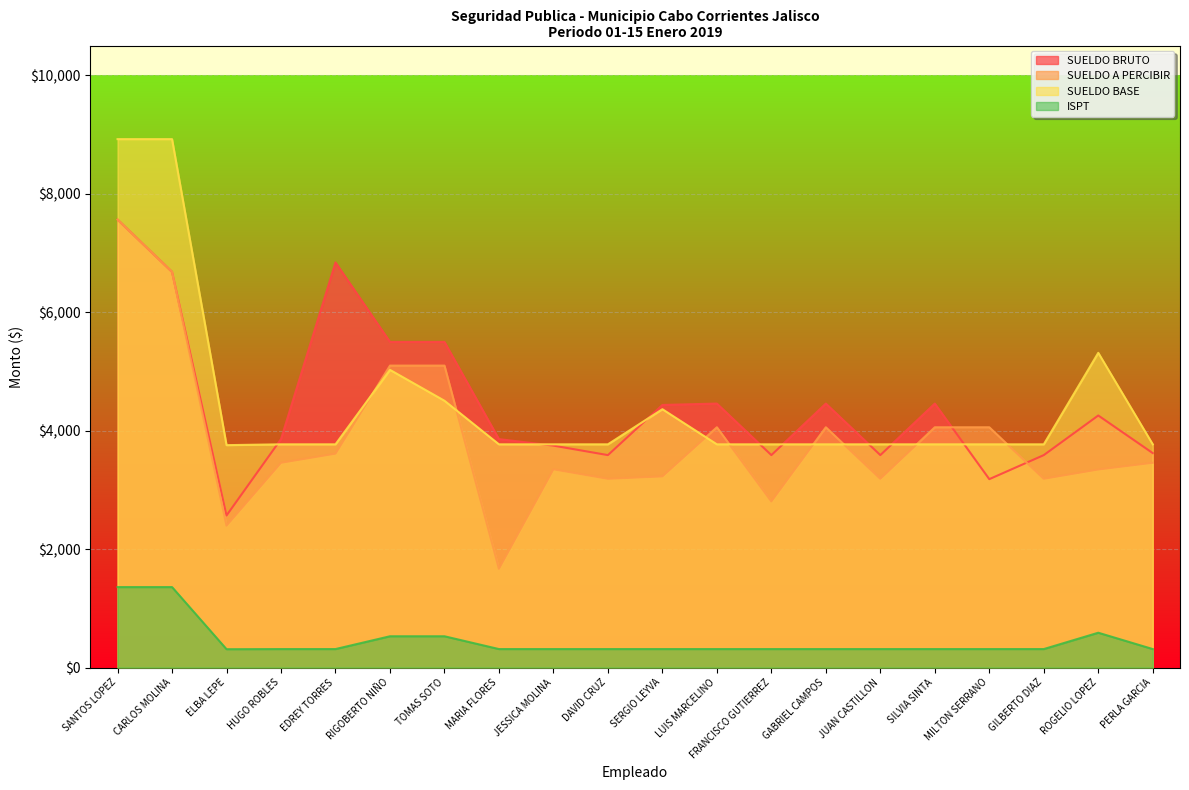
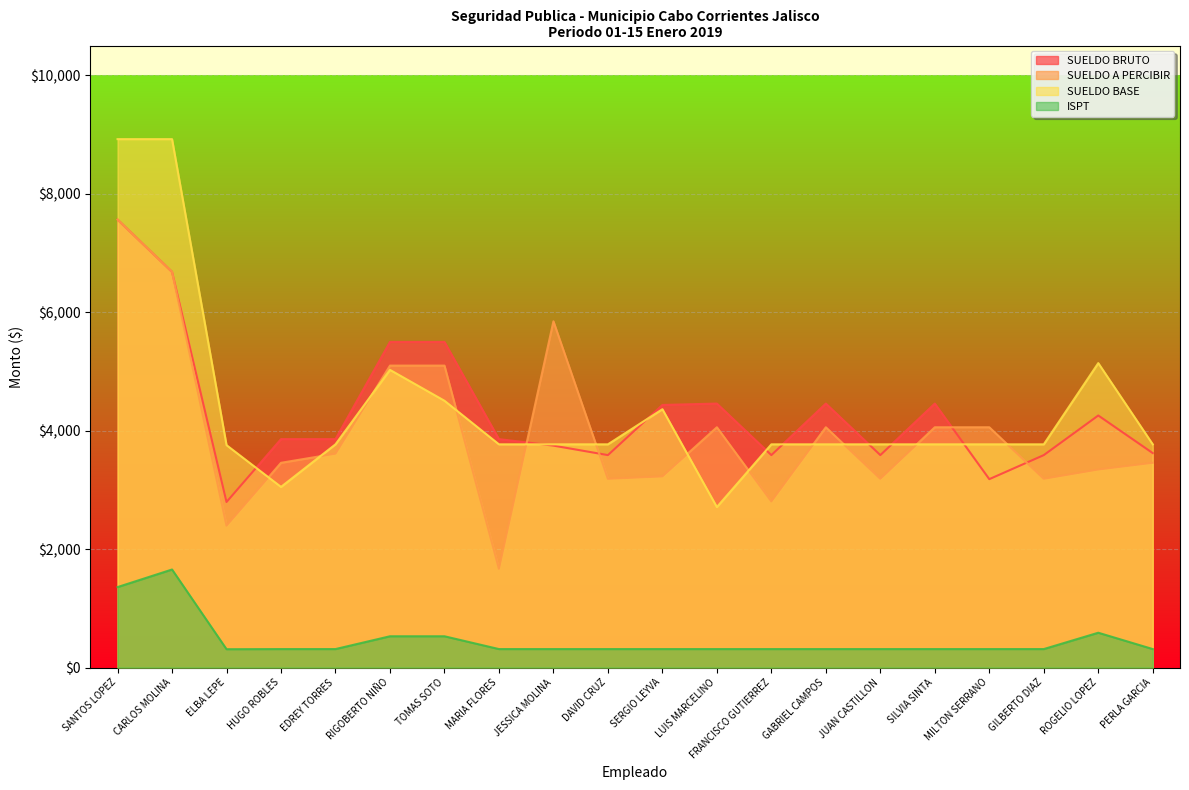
  {
    "SUELDO BRUTO": {
-     "ELBA LEPE": "$2,600",
+     "ELBA LEPE": "$2,800",
      "HUGO ROBLES": "$3,900",
-     "EDREY TORRES": "$6,800",
+     "EDREY TORRES": "$3,900",
      "RIGOBERTO NIÑO": "$5,500",
      "TOMAS SOTO": "$5,500",
      "MARIA FLORES": "$3,900",
      "DAVID CRUZ": "$3,600",
      "SERGIO LEYVA": "$4,400",
      "LUIS MARCELINO": "$4,500",
      "FRANCISCO GUTIERREZ": "$3,600",
      "GABRIEL CAMPOS": "$4,500",
      "JUAN CASTILLON": "$3,600",
      "SILVIA SINTA": "$4,500",
      "MILTON SERRANO": "$3,200",
      "GILBERTO DIAZ": "$3,600",
      "ROGELIO LOPEZ": "$4,300",
      "PERLA GARCIA": "$3,600"
    },
    "SUELDO A PERCIBIR": {
      "ELBA LEPE": "$2,400",
      "HUGO ROBLES": "$3,500",
      "EDREY TORRES": "$3,600",
      "RIGOBERTO NIÑO": "$5,100",
      "TOMAS SOTO": "$5,100",
      "MARIA FLORES": "$1,700",
-     "JESSICA MOLINA": "$3,300",
+     "JESSICA MOLINA": "$5,800",
      "DAVID CRUZ": "$3,200",
      "SERGIO LEYVA": "$3,200",
      "LUIS MARCELINO": "$4,100",
      "FRANCISCO GUTIERREZ": "$2,800",
      "GABRIEL CAMPOS": "$4,100",
      "JUAN CASTILLON": "$3,200",
      "SILVIA SINTA": "$4,100",
      "MILTON SERRANO": "$4,100",
      "GILBERTO DIAZ": "$3,200",
      "ROGELIO LOPEZ": "$3,300",
      "PERLA GARCIA": "$3,500"
    },
    "SUELDO BASE": {
      "SANTOS LOPEZ": "$8,900",
      "CARLOS MOLINA": "$8,900",
      "ELBA LEPE": "$3,800",
-     "HUGO ROBLES": "$3,800",
+     "HUGO ROBLES": "$3,000",
      "EDREY TORRES": "$3,800",
      "RIGOBERTO NIÑO": "$5,000",
      "TOMAS SOTO": "$4,500",
      "MARIA FLORES": "$3,800",
      "DAVID CRUZ": "$3,800",
      "SERGIO LEYVA": "$4,400",
-     "LUIS MARCELINO": "$3,800",
+     "LUIS MARCELINO": "$2,700",
      "FRANCISCO GUTIERREZ": "$3,800",
      "GABRIEL CAMPOS": "$3,800",
      "JUAN CASTILLON": "$3,800",
      "SILVIA SINTA": "$3,800",
      "MILTON SERRANO": "$3,800",
      "GILBERTO DIAZ": "$3,800",
-     "ROGELIO LOPEZ": "$5,300",
+     "ROGELIO LOPEZ": "$5,100",
      "PERLA GARCIA": "$3,800"
    },
    "ISPT": {
      "SANTOS LOPEZ": "$1,400",
-     "CARLOS MOLINA": "$1,400",
+     "CARLOS MOLINA": "$1,700",
      "ELBA LEPE": "$300",
      "HUGO ROBLES": "$300",
      "EDREY TORRES": "$300",
      "RIGOBERTO NIÑO": "$500",
      "TOMAS SOTO": "$500",
      "MARIA FLORES": "$300",
      "JESSICA MOLINA": "$300",
      "DAVID CRUZ": "$300",
      "SERGIO LEYVA": "$300",
      "LUIS MARCELINO": "$300",
      "FRANCISCO GUTIERREZ": "$300",
      "GABRIEL CAMPOS": "$300",
      "JUAN CASTILLON": "$300",
      "SILVIA SINTA": "$300",
      "MILTON SERRANO": "$300",
      "GILBERTO DIAZ": "$300",
      "ROGELIO LOPEZ": "$600",
      "PERLA GARCIA": "$300"
    }
  }
